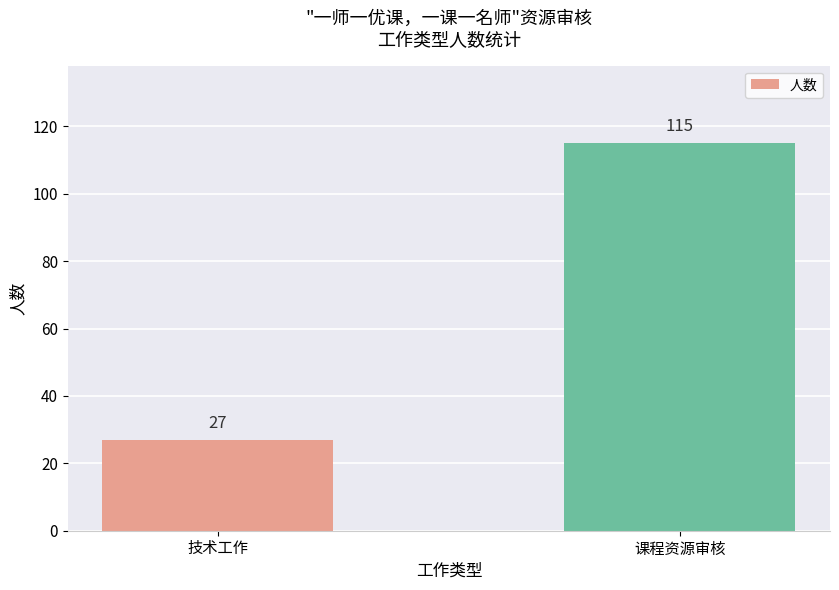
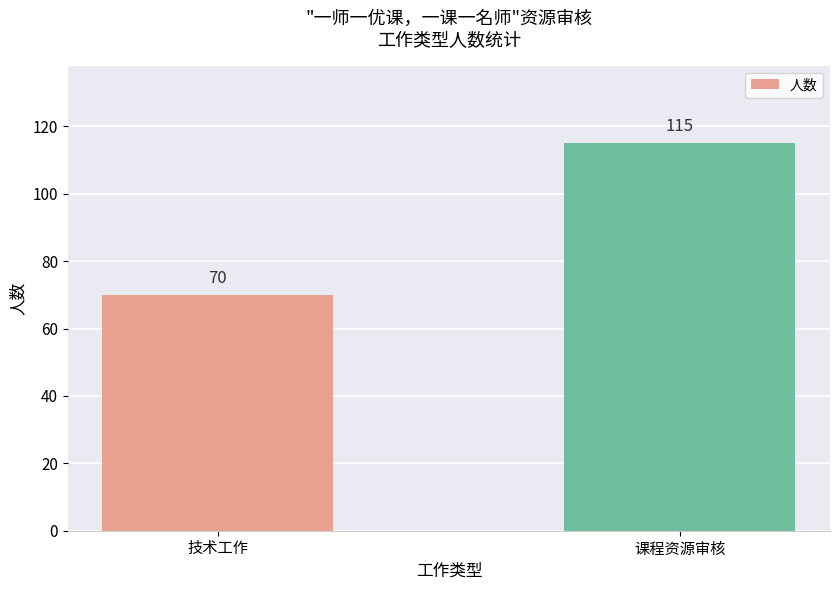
  {
-   "技术工作": 27,
+   "技术工作": 70,
    "课程资源审核": 115
  }
